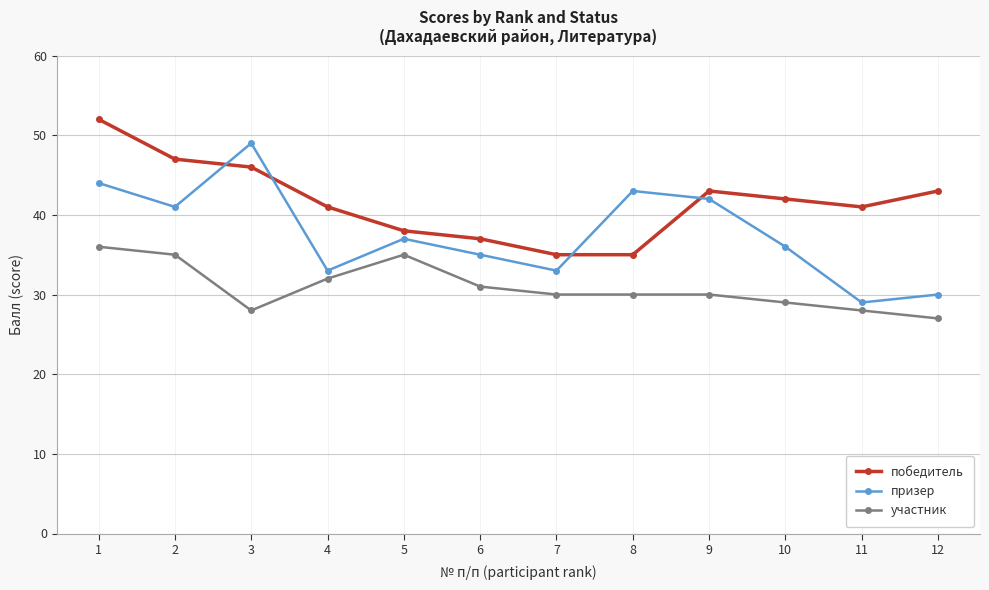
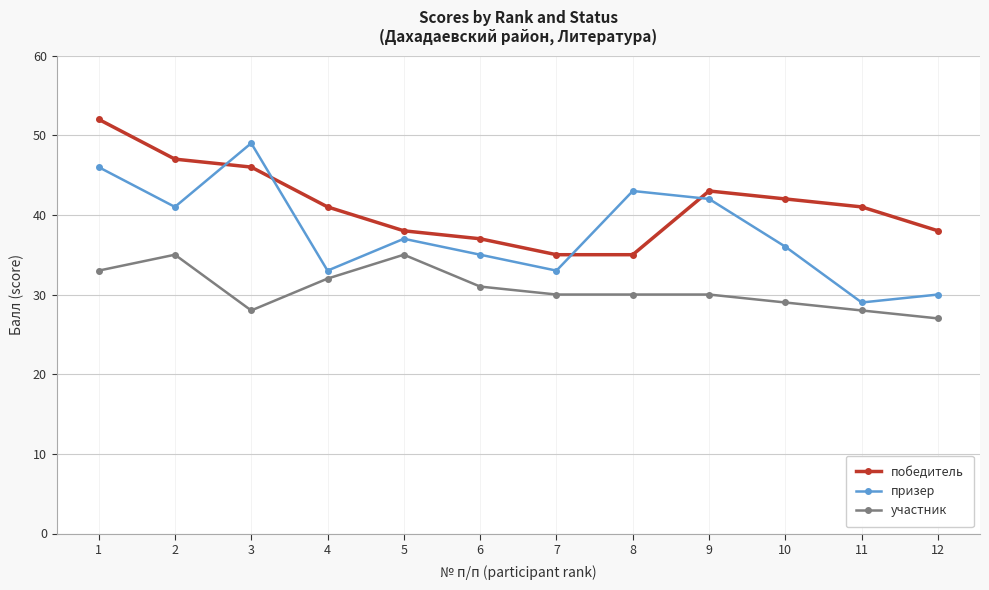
  {
    "победитель": {
      "1": 52,
      "2": 47,
      "3": 46,
      "4": 41,
      "5": 38,
      "6": 37,
      "7": 35,
      "8": 35,
      "9": 43,
      "10": 42,
      "11": 41,
-     "12": 43
+     "12": 38
    },
    "призер": {
-     "1": 44,
+     "1": 46,
      "2": 41,
      "3": 49,
      "4": 33,
      "5": 37,
      "6": 35,
      "7": 33,
      "8": 43,
      "9": 42,
      "10": 36,
      "11": 29,
      "12": 30
    },
    "участник": {
-     "1": 36,
+     "1": 33,
      "2": 35,
      "3": 28,
      "4": 32,
      "5": 35,
      "6": 31,
      "7": 30,
      "8": 30,
      "9": 30,
      "10": 29,
      "11": 28,
      "12": 27
    }
  }
